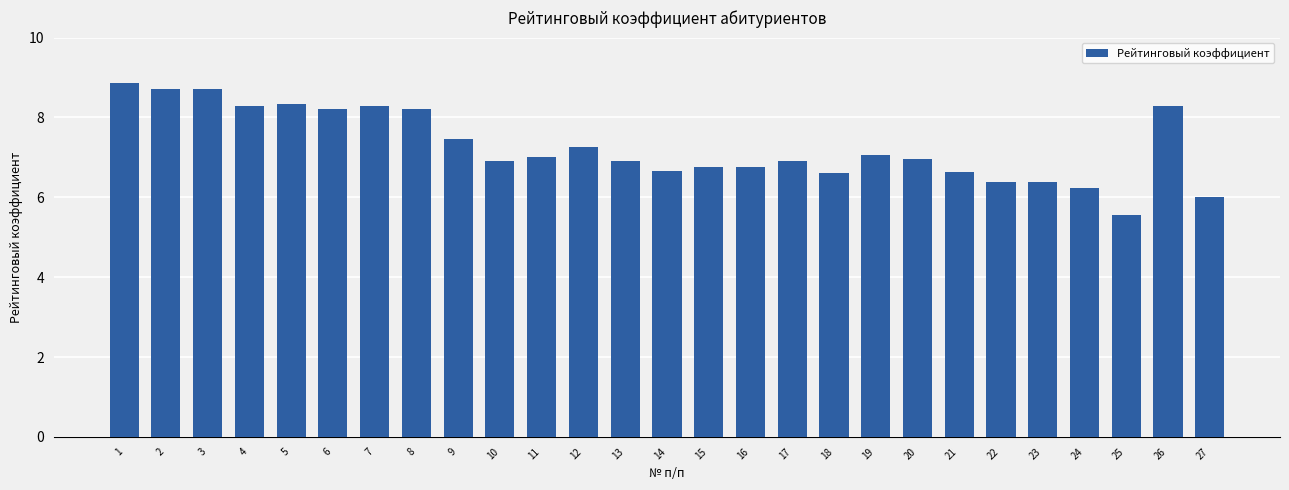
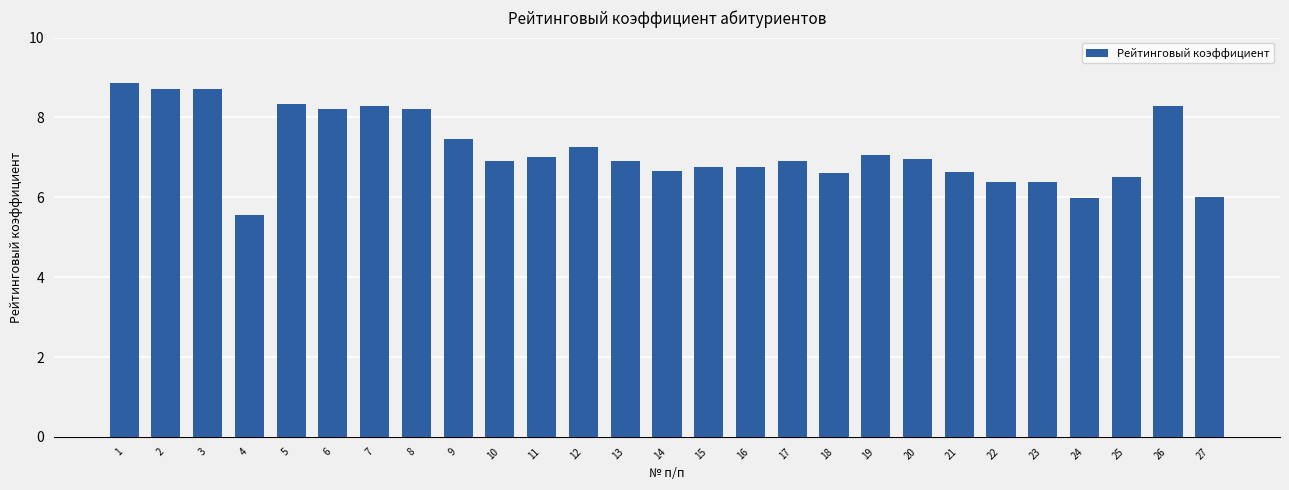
  {
    "1": 8.9,
    "2": 8.7,
    "3": 8.7,
-   "4": 8.3,
+   "4": 5.6,
    "5": 8.3,
    "6": 8.2,
    "7": 8.3,
    "8": 8.2,
    "9": 7.5,
    "10": 6.9,
    "11": 7.0,
    "12": 7.3,
    "13": 6.9,
    "14": 6.7,
    "15": 6.8,
    "16": 6.8,
    "17": 6.9,
    "18": 6.6,
    "19": 7.1,
    "20": 7.0,
    "21": 6.6,
    "22": 6.4,
    "23": 6.4,
-   "24": 6.2,
-   "25": 5.5,
+   "24": 6.0,
+   "25": 6.5,
    "26": 8.3,
    "27": 6.0
  }
